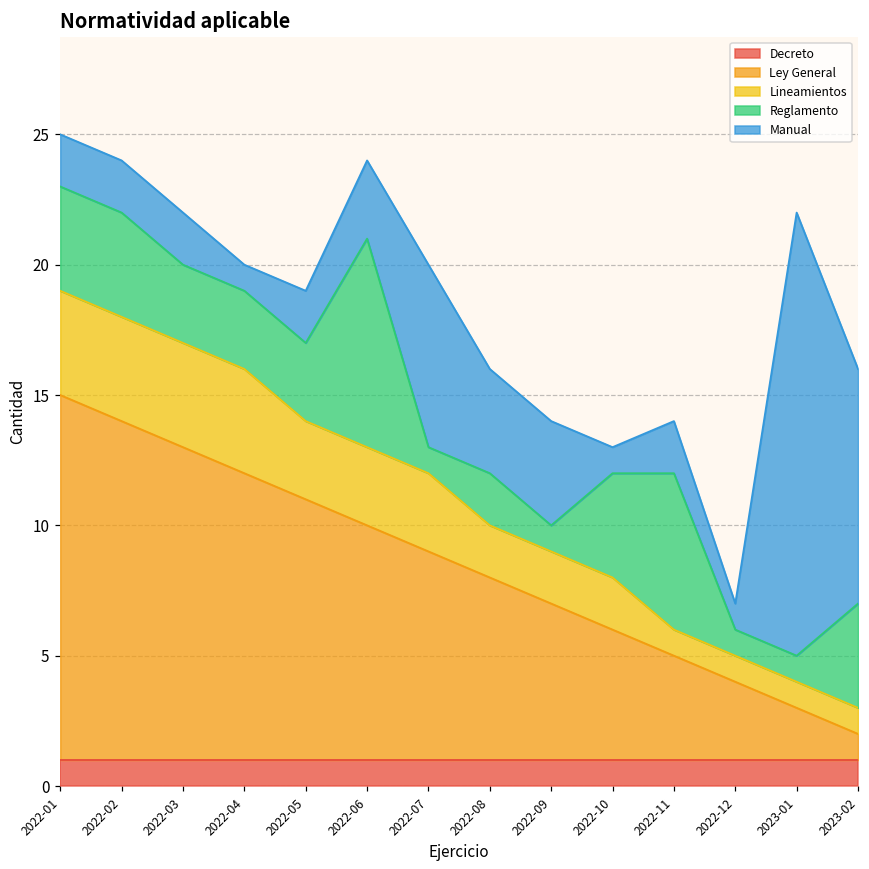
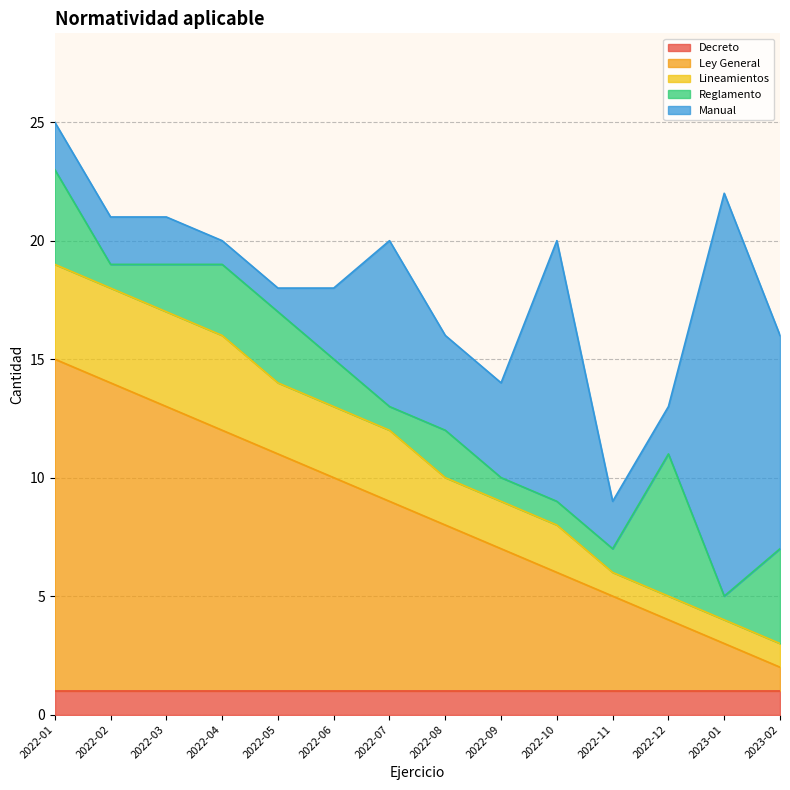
  {
    "Decreto": {
      "2022-01": 1,
      "2022-02": 1,
      "2022-03": 1,
      "2022-04": 1,
      "2022-05": 1,
      "2022-06": 1,
      "2022-07": 1,
      "2022-08": 1,
      "2022-09": 1,
      "2022-10": 1,
      "2022-11": 1,
      "2022-12": 1,
      "2023-01": 1,
      "2023-02": 1
    },
    "Reglamento": {
      "2022-01": 4,
-     "2022-02": 4,
-     "2022-03": 3,
+     "2022-02": 1,
+     "2022-03": 2,
      "2022-04": 3,
      "2022-05": 3,
-     "2022-06": 8,
+     "2022-06": 2,
      "2022-07": 1,
      "2022-08": 2,
      "2022-09": 1,
-     "2022-10": 4,
-     "2022-11": 6,
-     "2022-12": 1,
+     "2022-10": 1,
+     "2022-11": 1,
+     "2022-12": 6,
      "2023-01": 1,
      "2023-02": 4
    },
    "Manual": {
      "2022-01": 2,
      "2022-02": 2,
      "2022-03": 2,
      "2022-04": 1,
-     "2022-05": 2,
+     "2022-05": 1,
      "2022-06": 3,
      "2022-07": 7,
      "2022-08": 4,
      "2022-09": 4,
-     "2022-10": 1,
+     "2022-10": 11,
      "2022-11": 2,
-     "2022-12": 1,
+     "2022-12": 2,
      "2023-01": 17,
      "2023-02": 9
    }
  }
